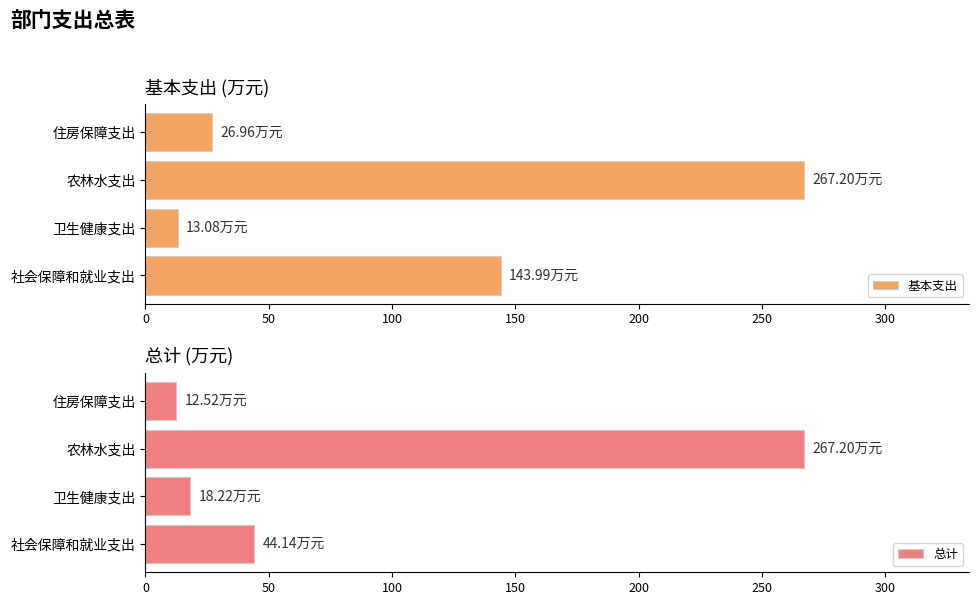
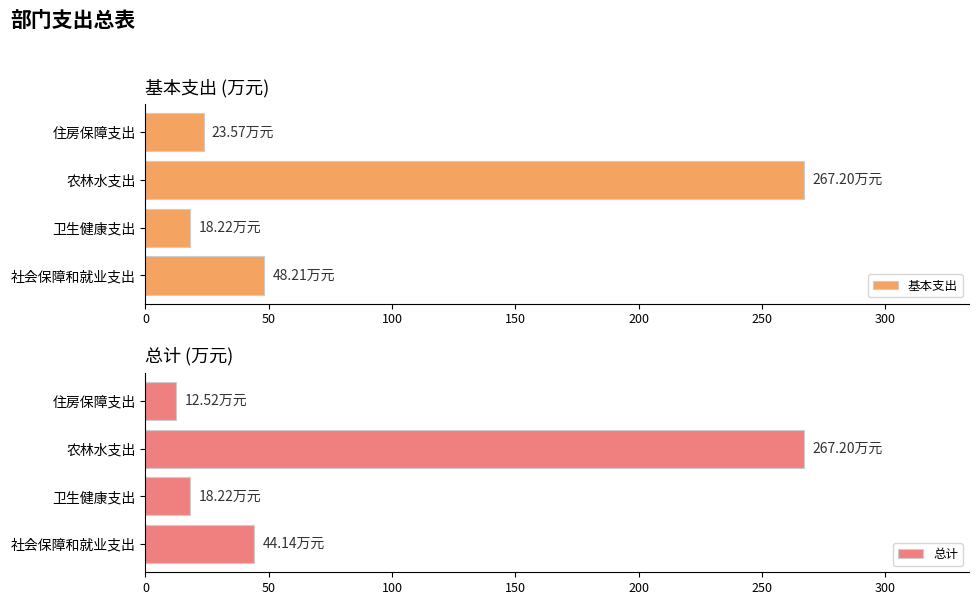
  {
    "基本支出 (万元)": {
-     "住房保障支出": 26.96,
+     "住房保障支出": 23.57,
      "农林水支出": 267.20,
-     "卫生健康支出": 13.08,
-     "社会保障和就业支出": 143.99
+     "卫生健康支出": 18.22,
+     "社会保障和就业支出": 48.21
    },
    "总计 (万元)": {
      "住房保障支出": 12.52,
      "农林水支出": 267.20,
      "卫生健康支出": 18.22,
      "社会保障和就业支出": 44.14
    }
  }
